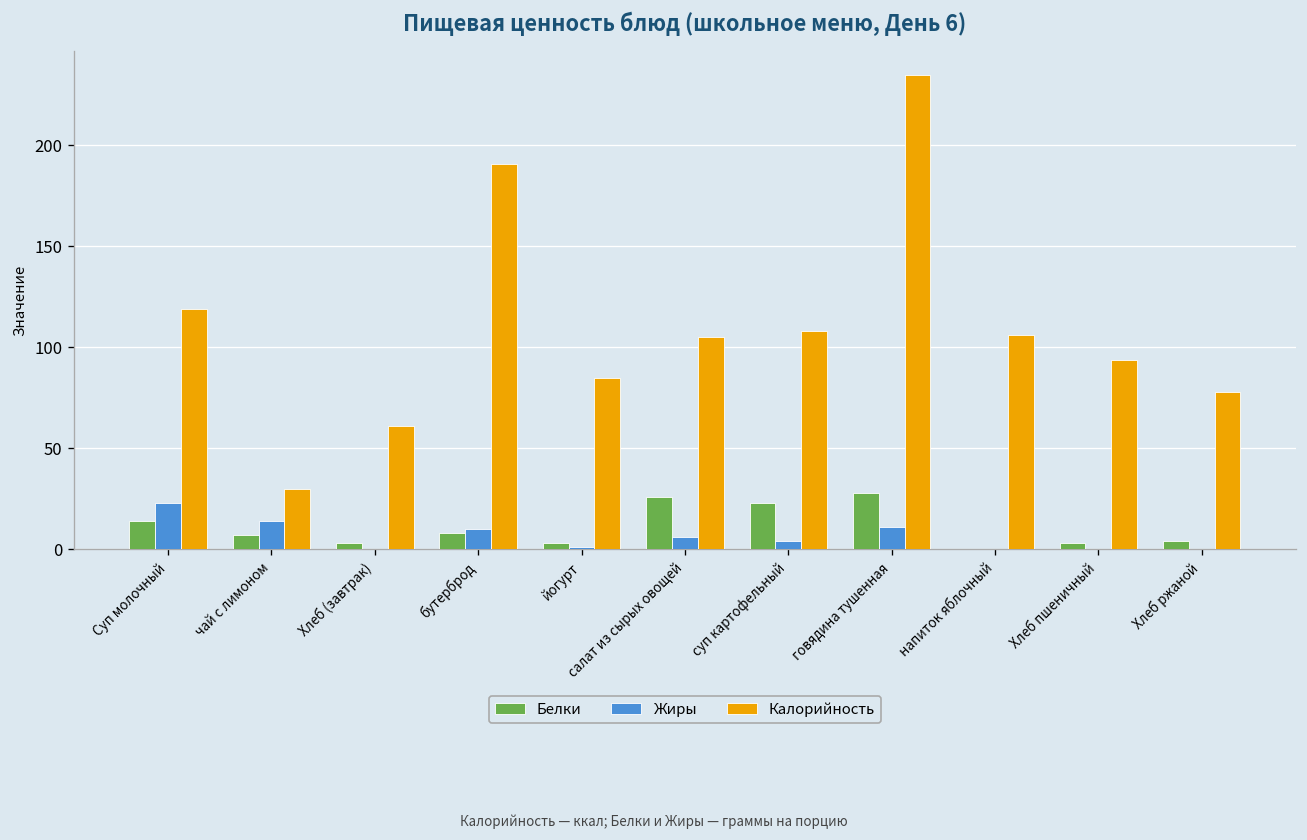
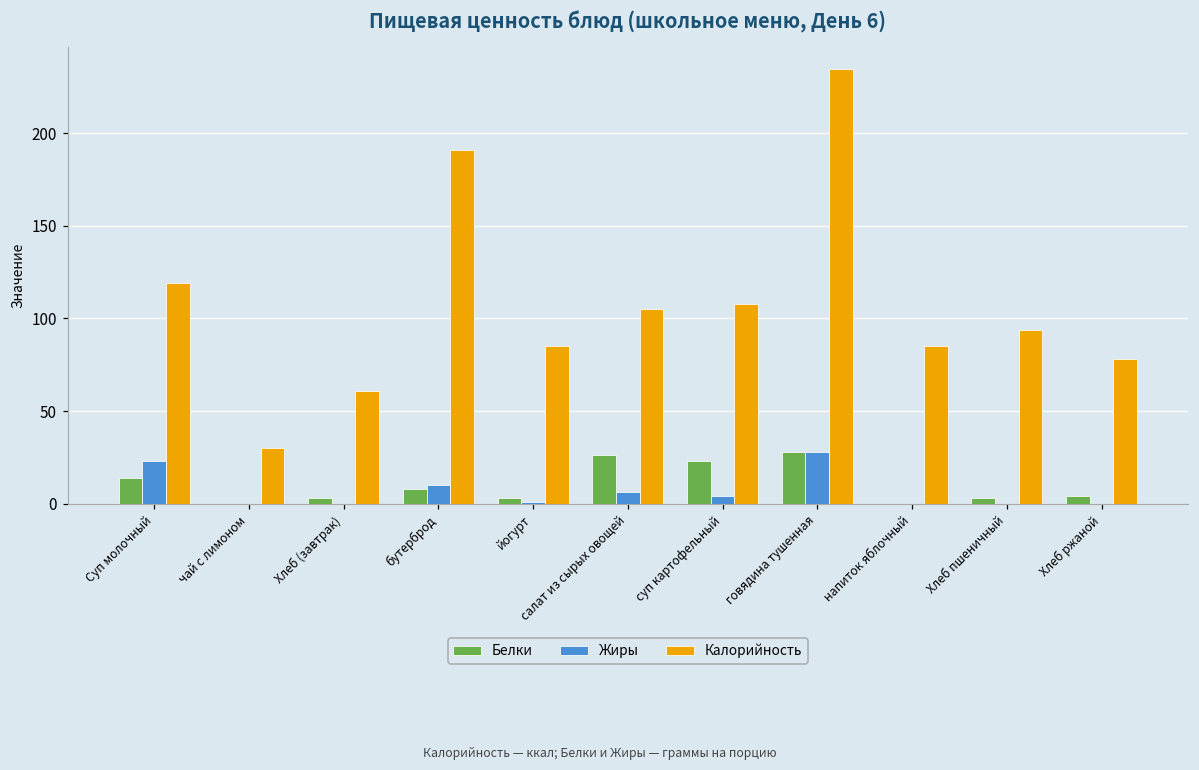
  {
    "Белки": {
      "Суп молочный": 14,
-     "чай с лимоном": 7,
+     "чай с лимоном": 0,
      "Хлеб (завтрак)": 3,
      "бутерброд": 8,
      "йогурт": 3,
      "салат из сырых овощей": 26,
      "суп картофельный": 23,
      "говядина тушенная": 28,
      "напиток яблочный": 0,
      "Хлеб пшеничный": 3,
      "Хлеб ржаной": 4
    },
    "Жиры": {
      "Суп молочный": 23,
-     "чай с лимоном": 14,
+     "чай с лимоном": 0,
      "Хлеб (завтрак)": 0,
      "бутерброд": 10,
      "салат из сырых овощей": 6,
      "суп картофельный": 4,
-     "говядина тушенная": 11,
+     "говядина тушенная": 28,
      "напиток яблочный": 0,
      "Хлеб пшеничный": 0,
      "Хлеб ржаной": 0
    },
    "Калорийность": {
      "Суп молочный": 119,
      "чай с лимоном": 30,
      "Хлеб (завтрак)": 61,
      "бутерброд": 191,
      "йогурт": 85,
      "салат из сырых овощей": 105,
      "суп картофельный": 108,
      "говядина тушенная": 235,
-     "напиток яблочный": 106,
+     "напиток яблочный": 85,
      "Хлеб пшеничный": 94,
      "Хлеб ржаной": 78
    }
  }
